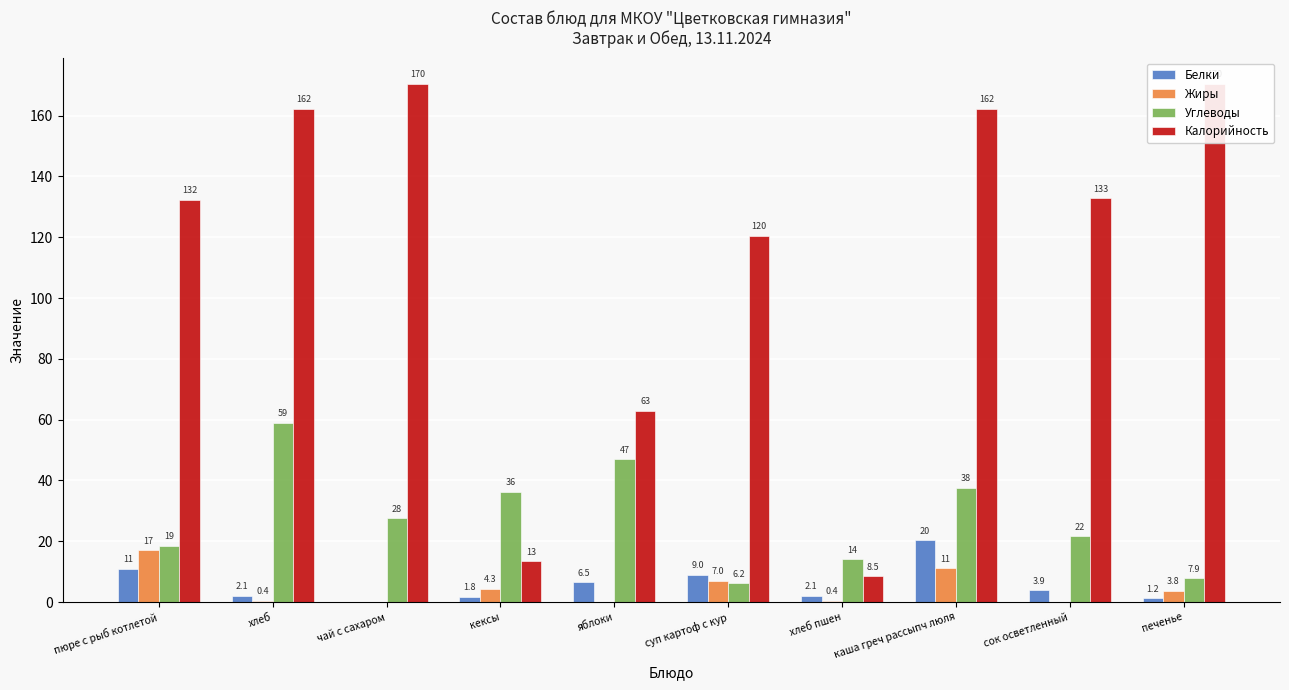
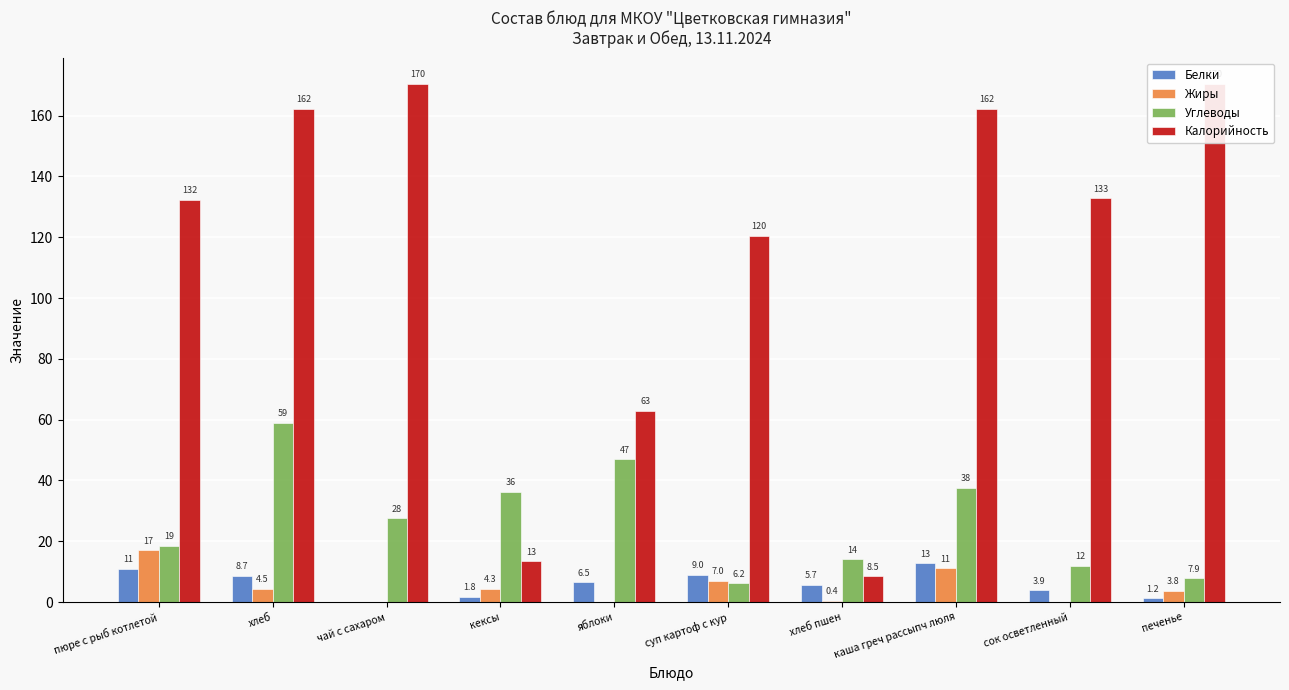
  {
    "Белки": {
      "пюре с рыб котлетой": 11,
-     "хлеб": 2.1,
+     "хлеб": 8.7,
      "кексы": 1.8,
      "яблоки": 6.5,
      "суп картоф с кур": 9.0,
-     "хлеб пшен": 2.1,
-     "каша греч рассыпч люля": 20,
+     "хлеб пшен": 5.7,
+     "каша греч рассыпч люля": 13,
      "сок осветленный": 3.9,
      "печенье": 1.2
    },
    "Жиры": {
      "пюре с рыб котлетой": 17,
-     "хлеб": 0.4,
+     "хлеб": 4.5,
      "кексы": 4.3,
      "суп картоф с кур": 7.0,
      "хлеб пшен": 0.4,
      "каша греч рассыпч люля": 11,
      "печенье": 3.8
    },
    "Углеводы": {
      "пюре с рыб котлетой": 19,
      "хлеб": 59,
      "чай с сахаром": 28,
      "кексы": 36,
      "яблоки": 47,
      "суп картоф с кур": 6.2,
      "хлеб пшен": 14,
      "каша греч рассыпч люля": 38,
-     "сок осветленный": 22,
+     "сок осветленный": 12,
      "печенье": 7.9
    },
    "Калорийность": {
      "пюре с рыб котлетой": 132,
      "хлеб": 162,
      "чай с сахаром": 170,
      "кексы": 13,
      "яблоки": 63,
      "суп картоф с кур": 120,
      "хлеб пшен": 8.5,
      "каша греч рассыпч люля": 162,
      "сок осветленный": 133
    }
  }
